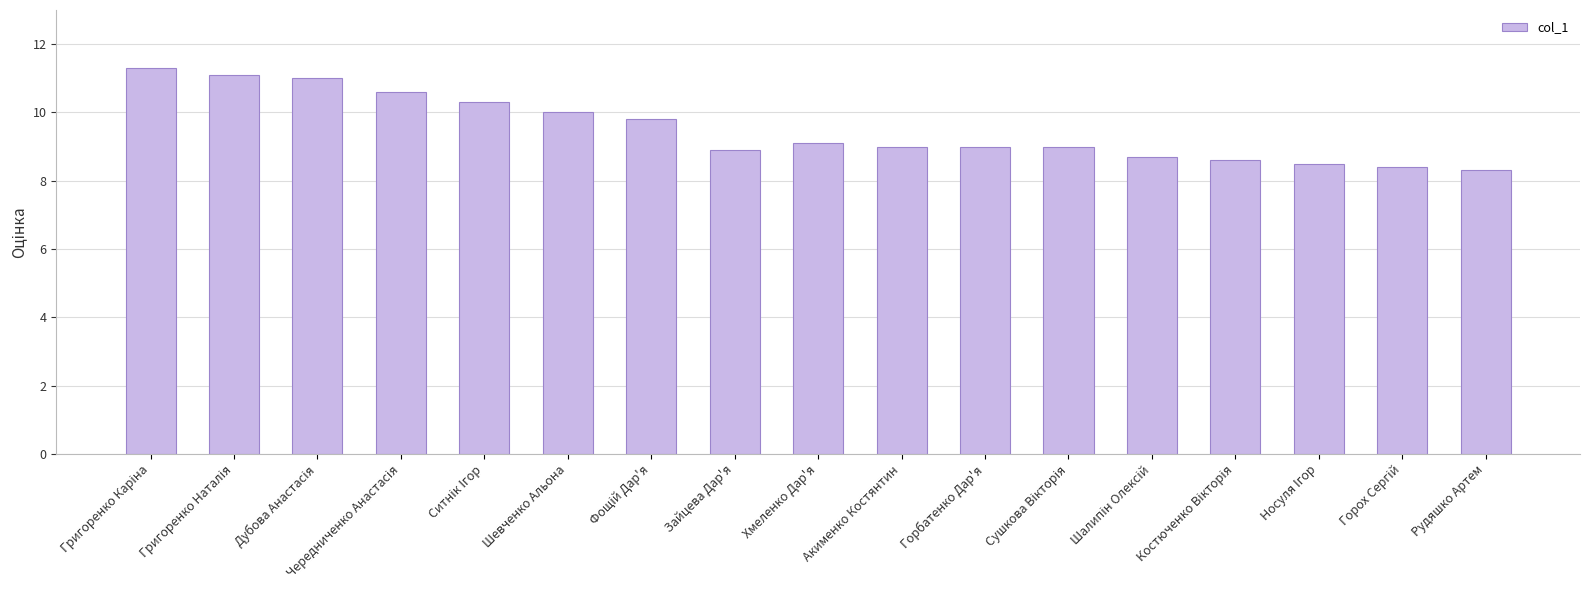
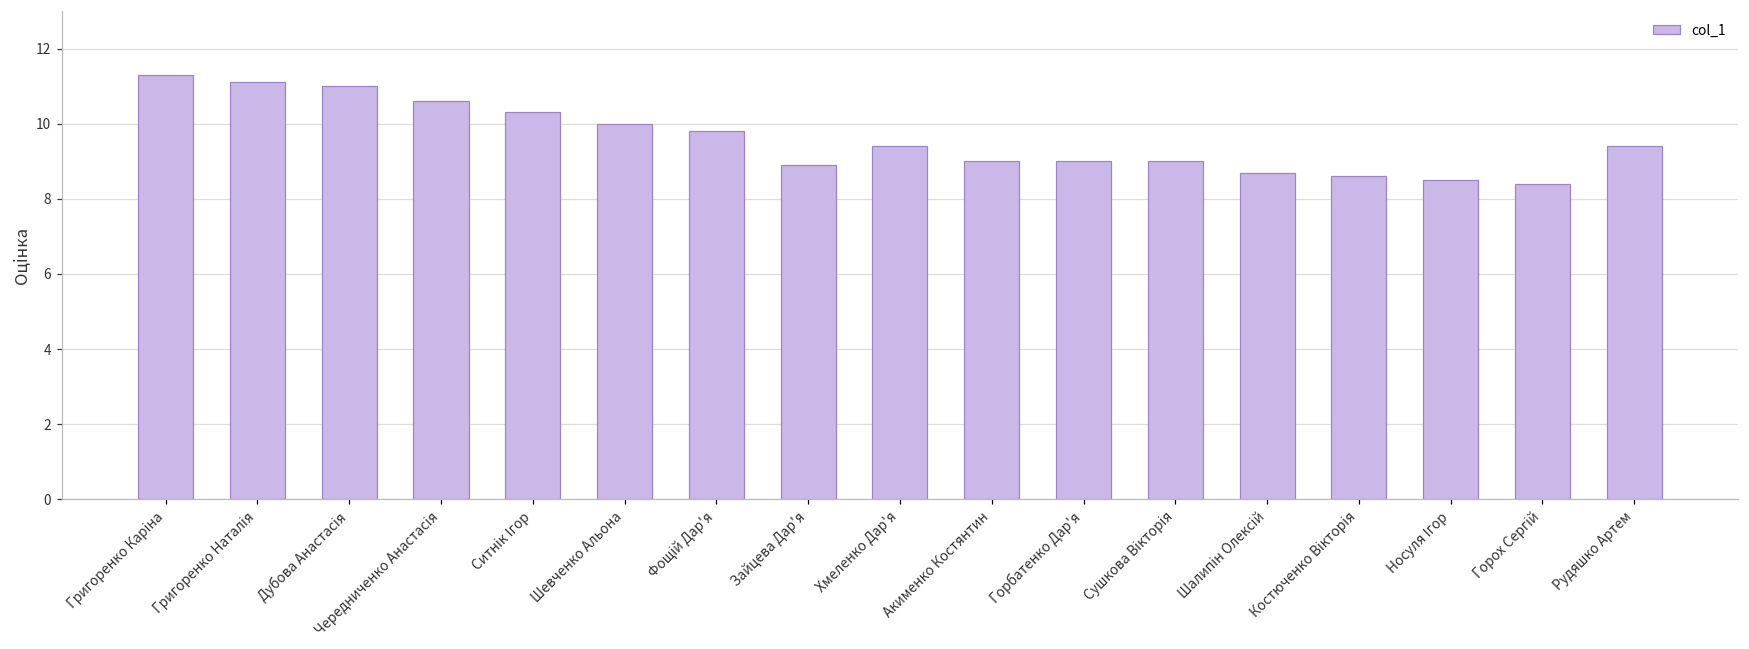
  {
    "Григоренко Каріна": 11.3,
    "Григоренко Наталія": 11.1,
    "Дубова Анастасія": 11.0,
    "Чередниченко Анастасія": 10.6,
    "Ситнік Ігор": 10.3,
    "Шевченко Альона": 10.0,
    "Фощій Дар'я": 9.8,
    "Зайцева Дар'я": 8.9,
-   "Хмеленко Дар'я": 9.1,
+   "Хмеленко Дар'я": 9.4,
    "Акименко Костянтин": 9.0,
    "Горбатенко Дар'я": 9.0,
    "Сушкова Вікторія": 9.0,
    "Шалипін Олексій": 8.7,
    "Костюченко Вікторія": 8.6,
    "Носуля Ігор": 8.5,
    "Горох Сергій": 8.4,
-   "Рудяшко Артем": 8.3
+   "Рудяшко Артем": 9.4
  }
